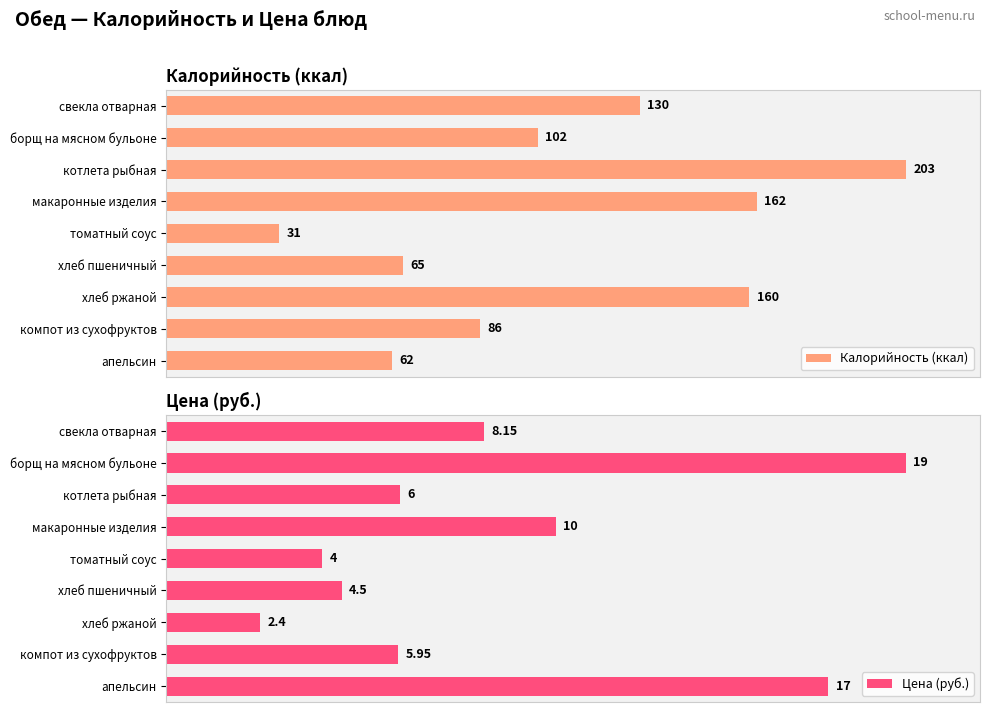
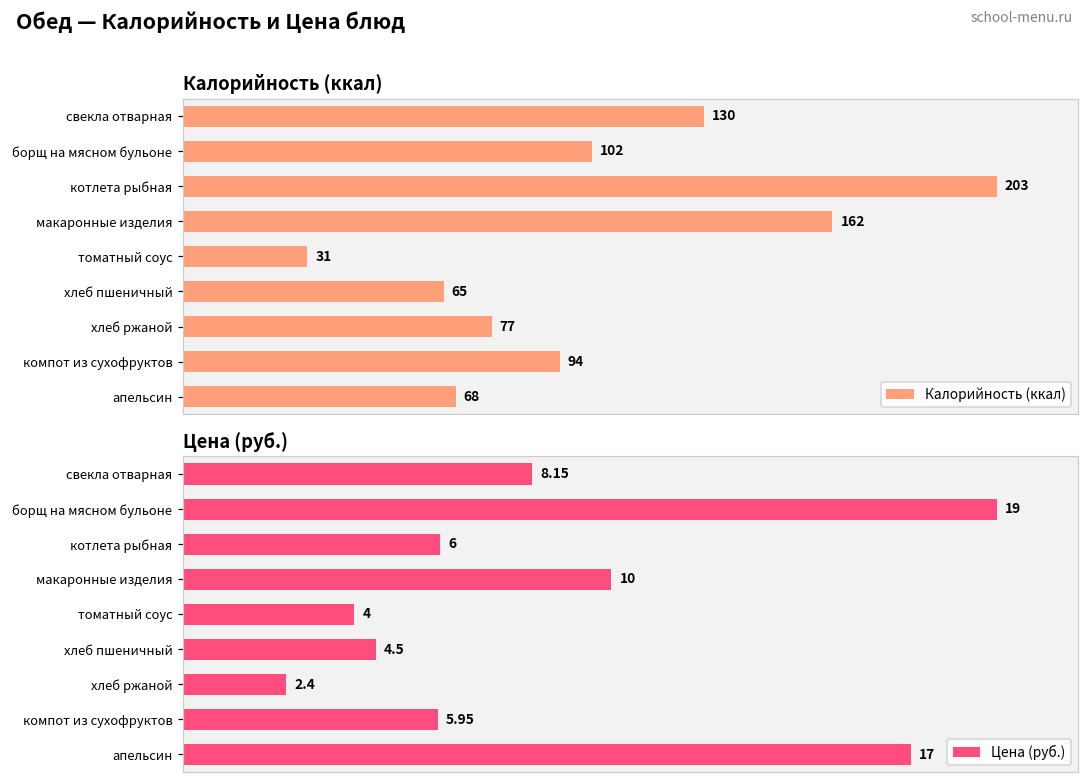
  {
    "Калорийность (ккал)": {
-     "хлеб ржаной": 160,
-     "компот из сухофруктов": 86,
-     "апельсин": 62
+     "хлеб ржаной": 77,
+     "компот из сухофруктов": 94,
+     "апельсин": 68
    }
  }
